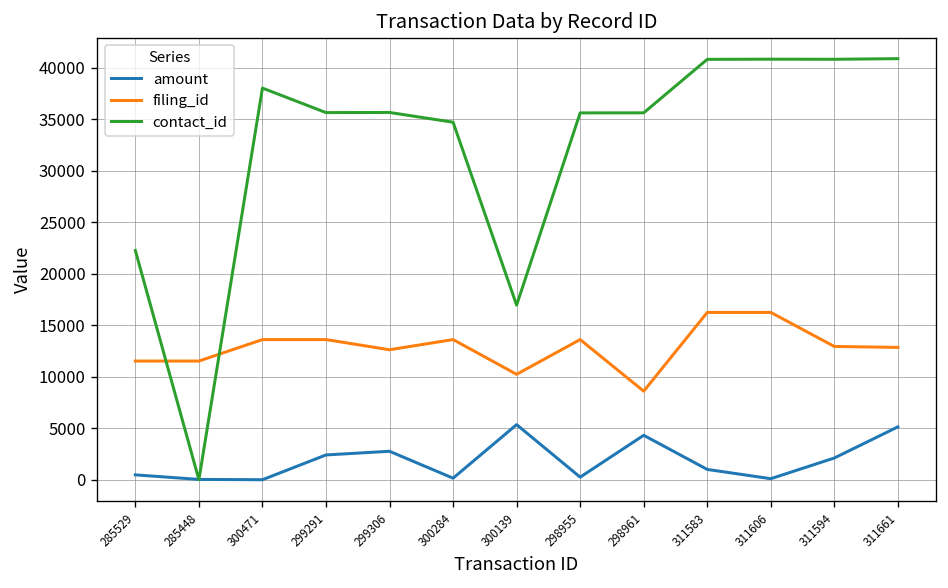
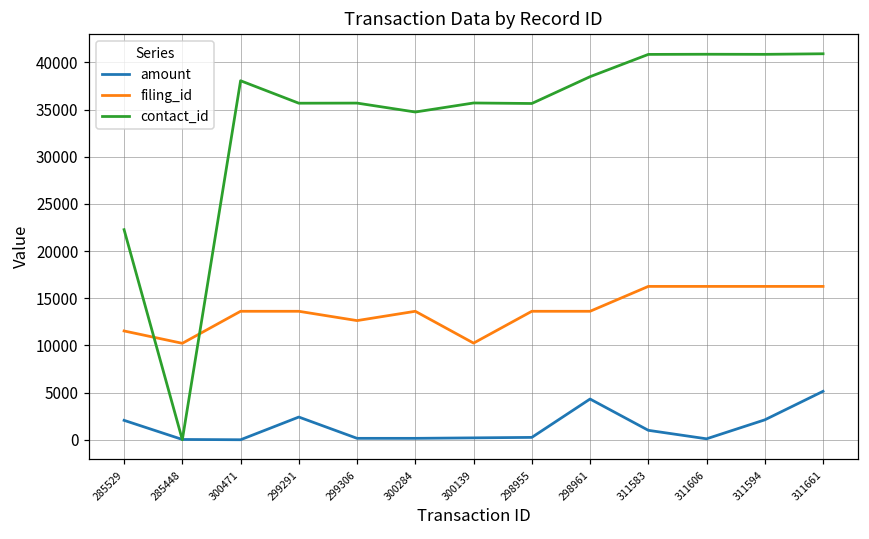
  {
    "amount": {
-     "285529": 0,
+     "285529": 2000,
      "300471": 0,
      "299291": 2000,
-     "299306": 3000,
+     "299306": 0,
      "300284": 0,
-     "300139": 5000,
+     "300139": 0,
      "298955": 0,
      "298961": 4000,
      "311583": 1000,
      "311606": 0,
      "311594": 2000,
      "311661": 5000
    },
    "filing_id": {
      "285529": 12000,
-     "285448": 12000,
+     "285448": 10000,
      "300471": 14000,
      "299291": 14000,
      "299306": 13000,
      "300284": 14000,
      "300139": 10000,
      "298955": 14000,
-     "298961": 9000,
+     "298961": 14000,
      "311583": 16000,
      "311606": 16000,
-     "311594": 13000,
-     "311661": 13000
+     "311594": 16000,
+     "311661": 16000
    },
    "contact_id": {
      "285529": 22000,
      "300471": 38000,
      "299291": 36000,
      "299306": 36000,
      "300284": 35000,
-     "300139": 17000,
+     "300139": 36000,
      "298955": 36000,
-     "298961": 36000,
+     "298961": 38000,
      "311583": 41000,
      "311606": 41000,
      "311594": 41000,
      "311661": 41000
    }
  }
